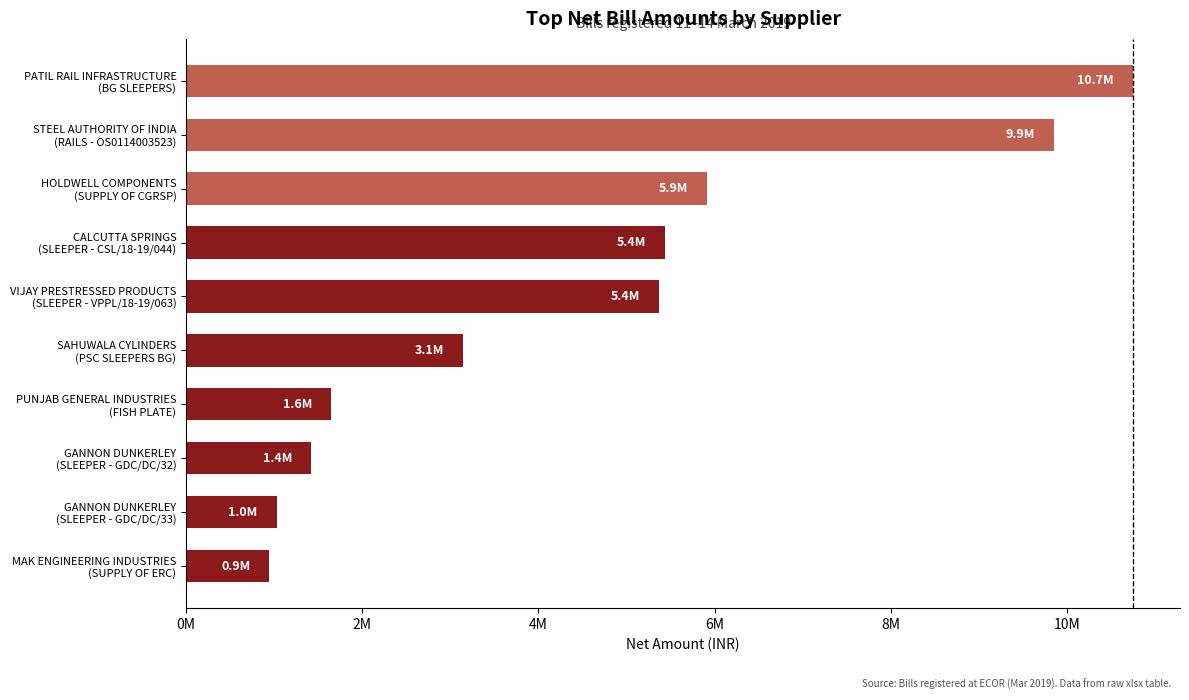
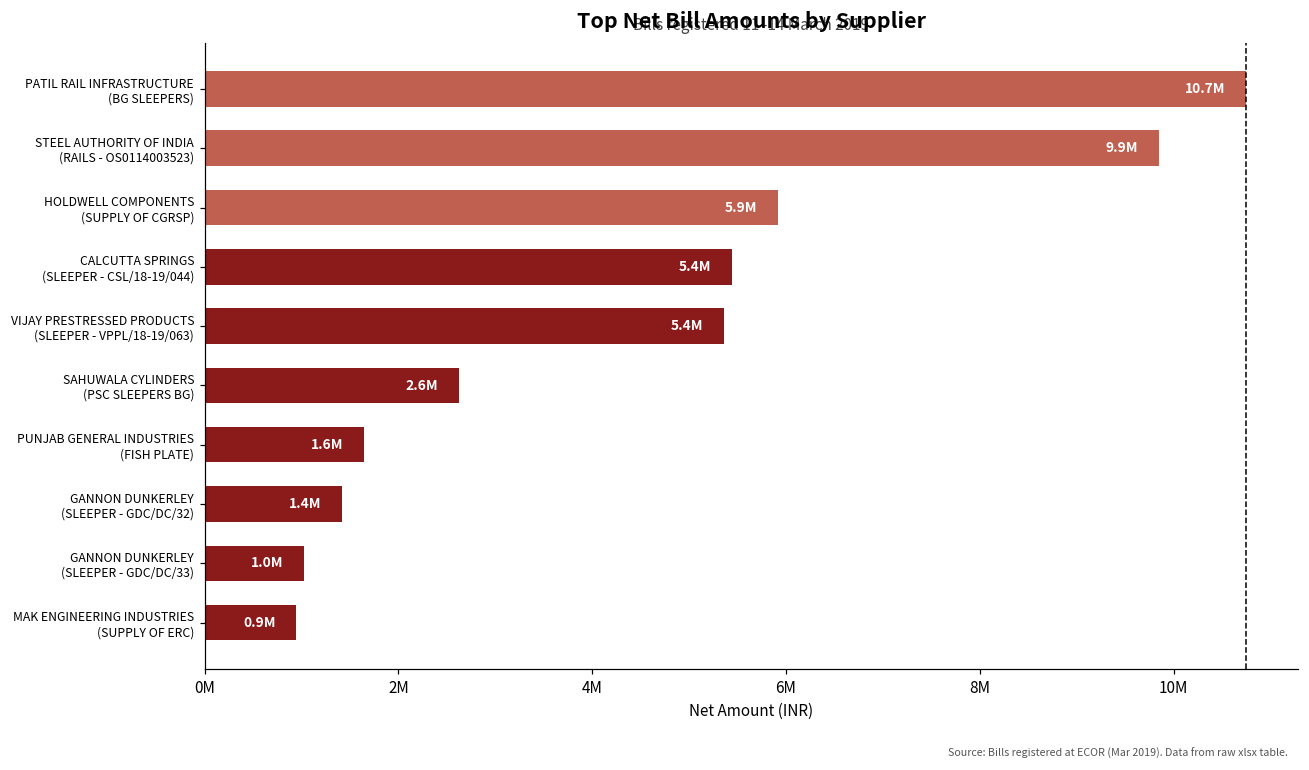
  {
    "PATIL RAIL INFRASTRUCTURE (BG SLEEPERS)": "10.7M",
    "STEEL AUTHORITY OF INDIA (RAILS - OS0114003523)": "9.9M",
    "HOLDWELL COMPONENTS (SUPPLY OF CGRSP)": "5.9M",
    "CALCUTTA SPRINGS (SLEEPER - CSL/18-19/044)": "5.4M",
    "VIJAY PRESTRESSED PRODUCTS (SLEEPER - VPPL/18-19/063)": "5.4M",
-   "SAHUWALA CYLINDERS (PSC SLEEPERS BG)": "3.1M",
+   "SAHUWALA CYLINDERS (PSC SLEEPERS BG)": "2.6M",
    "PUNJAB GENERAL INDUSTRIES (FISH PLATE)": "1.6M",
    "GANNON DUNKERLEY (SLEEPER - GDC/DC/32)": "1.4M",
    "GANNON DUNKERLEY (SLEEPER - GDC/DC/33)": "1.0M",
    "MAK ENGINEERING INDUSTRIES (SUPPLY OF ERC)": "0.9M"
  }
